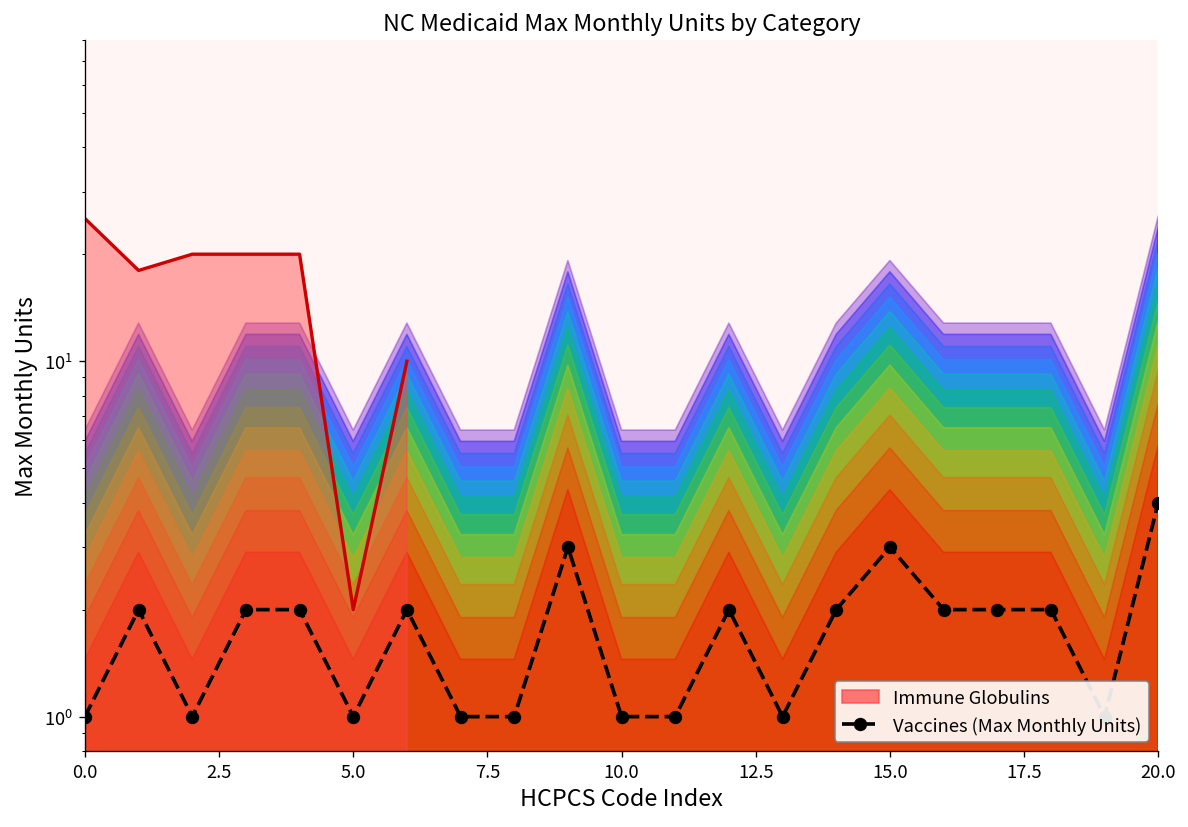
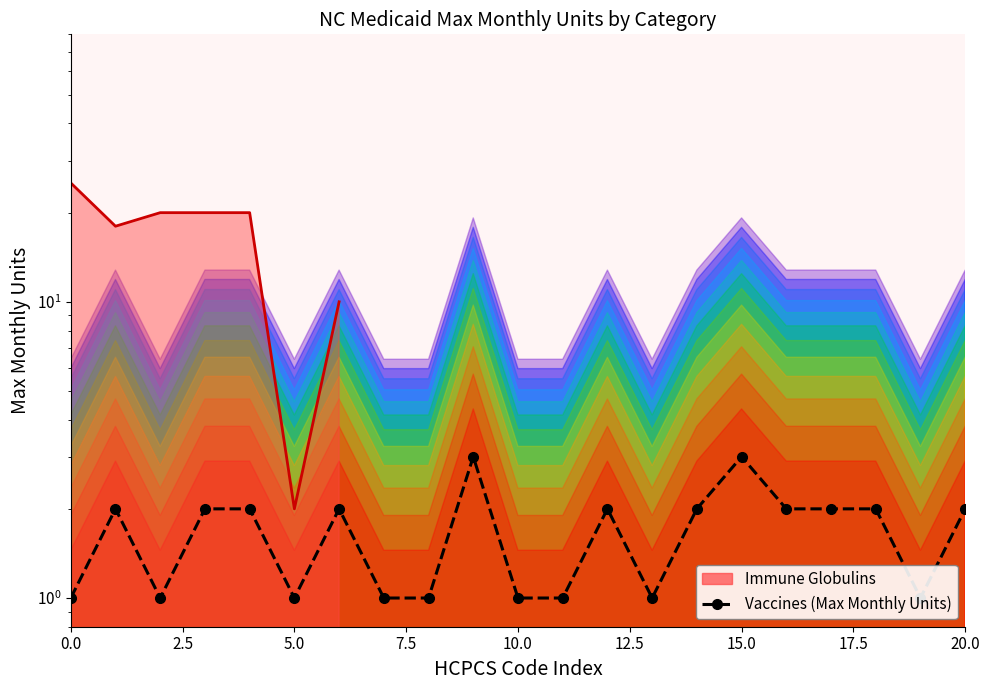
  {
    "Vaccines (Max Monthly Units)": {
      "0.0": 1,
      "5.0": 1,
      "10.0": 1,
      "15.0": 3,
-     "20.0": 4
+     "20.0": 2
    }
  }
